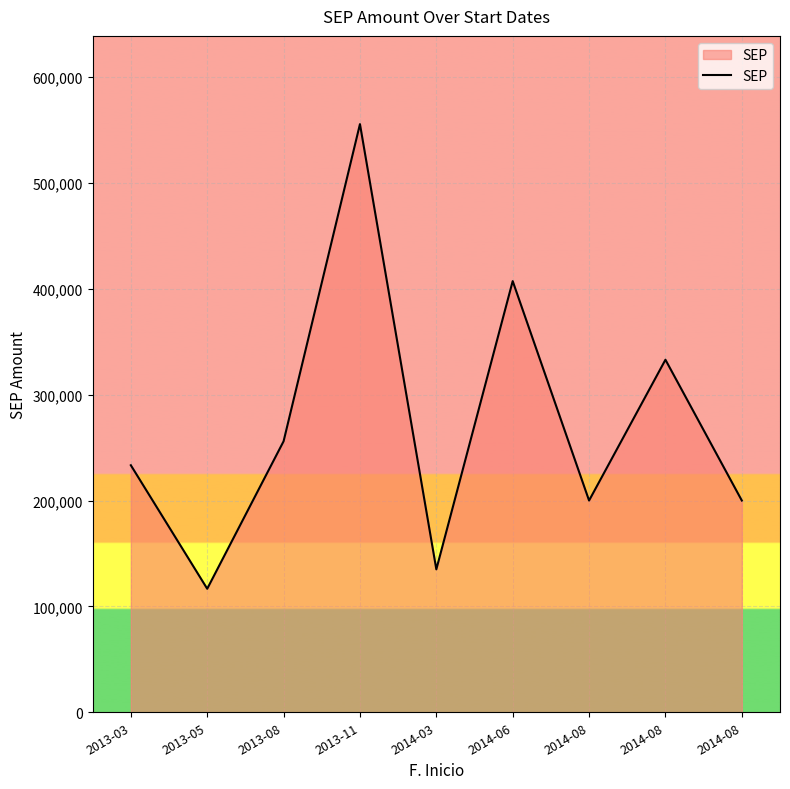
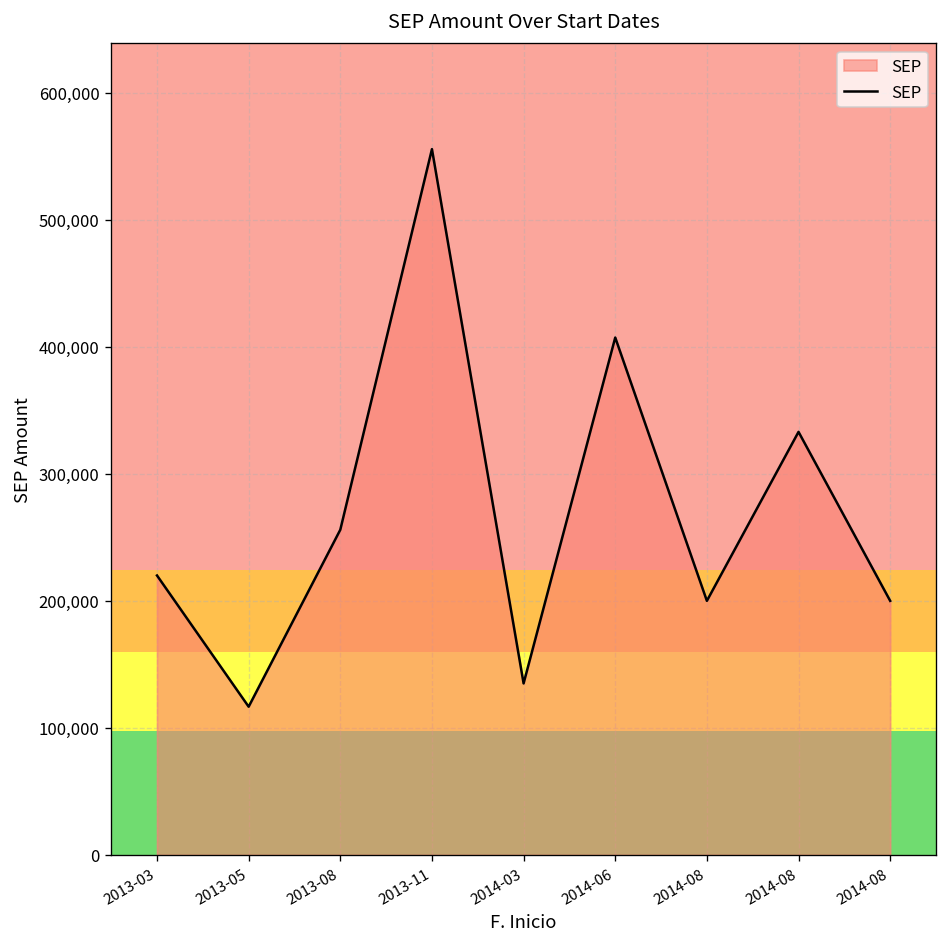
  {
-   "2013-03": "233,000",
+   "2013-03": "220,000",
    "2013-05": "117,000",
    "2013-08": "256,000",
    "2013-11": "556,000",
    "2014-03": "135,000",
    "2014-06": "407,000"
  }
